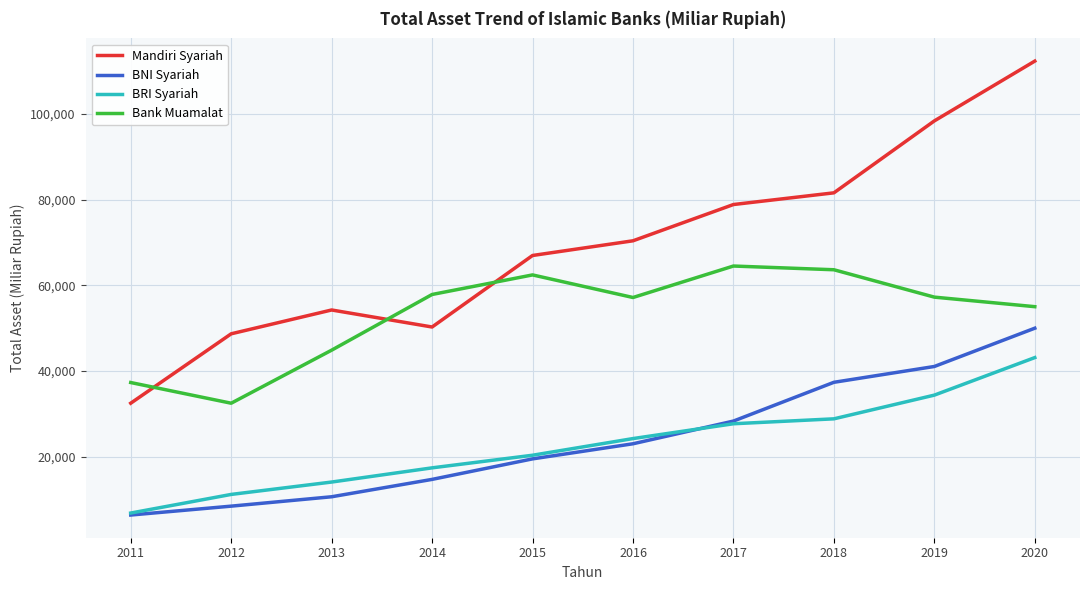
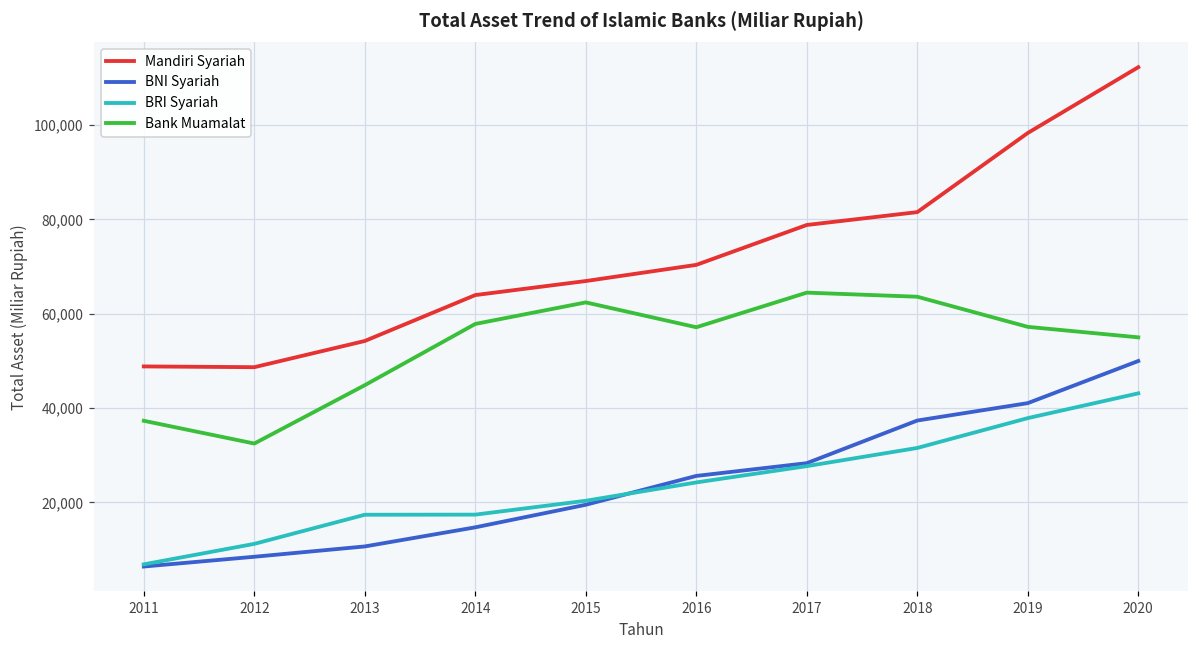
  {
    "Mandiri Syariah": {
-     "2011": "32,000",
+     "2011": "49,000",
      "2012": "49,000",
      "2013": "54,000",
-     "2014": "50,000",
+     "2014": "64,000",
      "2015": "67,000",
      "2016": "70,000",
      "2017": "79,000",
      "2018": "82,000",
      "2019": "98,000",
      "2020": "112,000"
    },
    "BNI Syariah": {
      "2012": "8,000",
      "2013": "11,000",
      "2014": "15,000",
      "2015": "19,000",
-     "2016": "23,000",
+     "2016": "26,000",
      "2017": "28,000",
      "2018": "37,000",
      "2019": "41,000",
      "2020": "50,000"
    },
    "BRI Syariah": {
      "2012": "11,000",
-     "2013": "14,000",
+     "2013": "17,000",
      "2014": "17,000",
      "2015": "20,000",
      "2016": "24,000",
      "2017": "28,000",
-     "2018": "29,000",
-     "2019": "34,000",
+     "2018": "32,000",
+     "2019": "38,000",
      "2020": "43,000"
    },
    "Bank Muamalat": {
      "2011": "37,000",
      "2012": "32,000",
      "2013": "45,000",
      "2014": "58,000",
      "2015": "62,000",
      "2016": "57,000",
      "2017": "64,000",
      "2018": "64,000",
      "2019": "57,000",
      "2020": "55,000"
    }
  }
